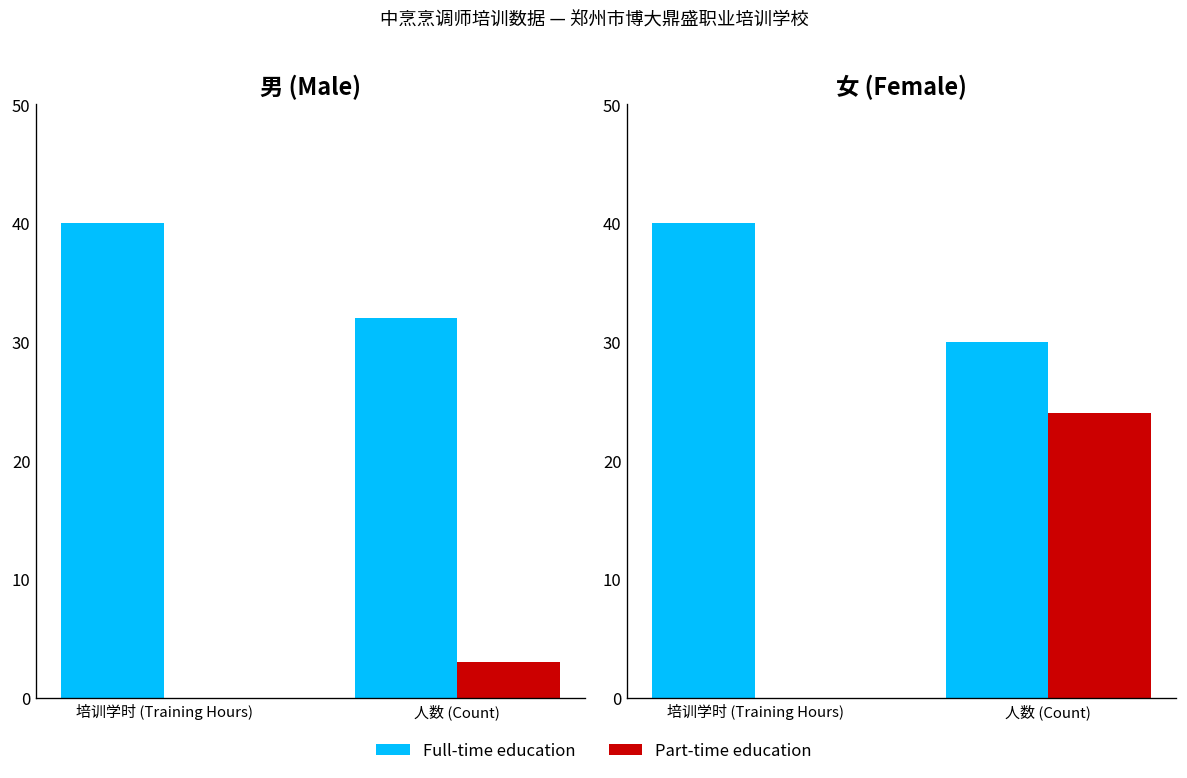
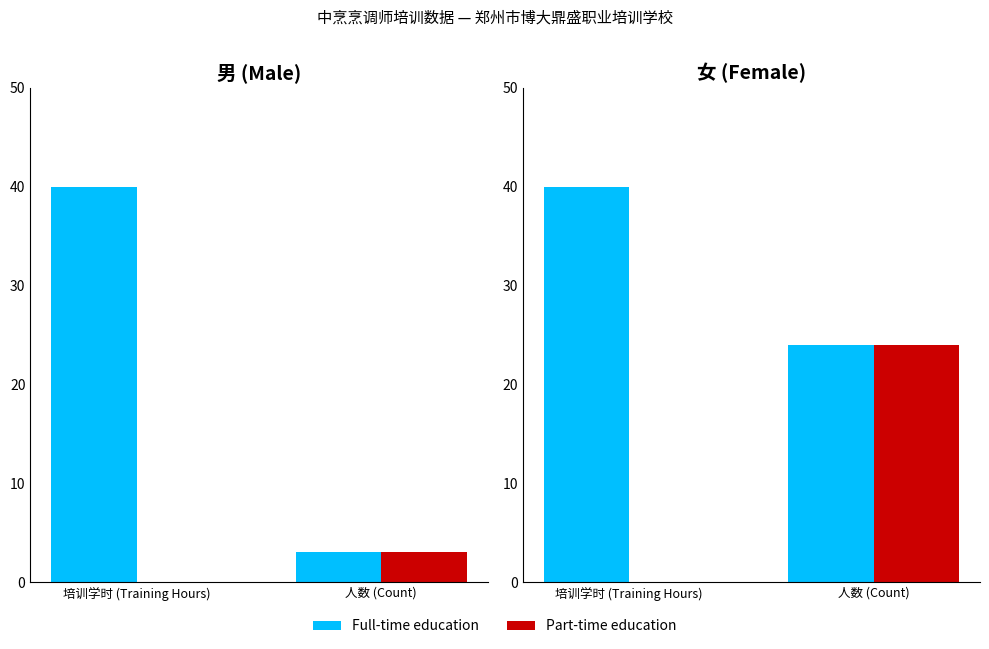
  {
    "男 (Male)": {
      "Full-time education": {
        "培训学时 (Training Hours)": 40,
-       "人数 (Count)": 32
+       "人数 (Count)": 3
      },
      "Part-time education": {
        "培训学时 (Training Hours)": 0,
        "人数 (Count)": 3
      }
    },
    "女 (Female)": {
      "Full-time education": {
        "培训学时 (Training Hours)": 40,
-       "人数 (Count)": 30
+       "人数 (Count)": 24
      },
      "Part-time education": {
        "培训学时 (Training Hours)": 0,
        "人数 (Count)": 24
      }
    }
  }
